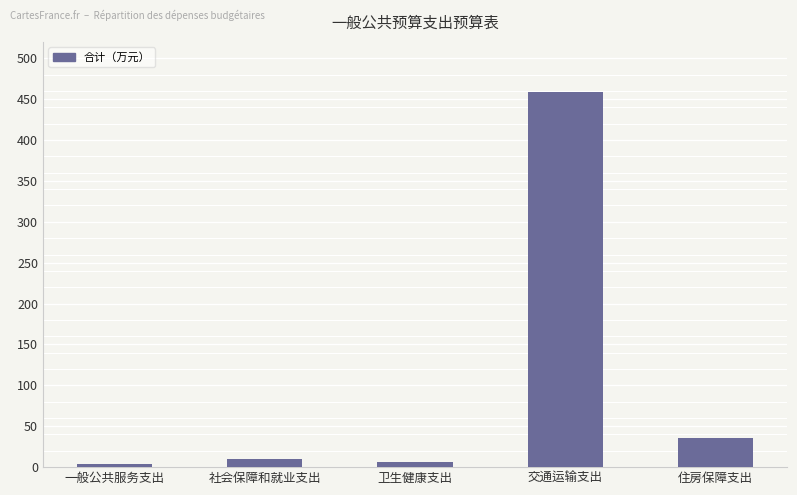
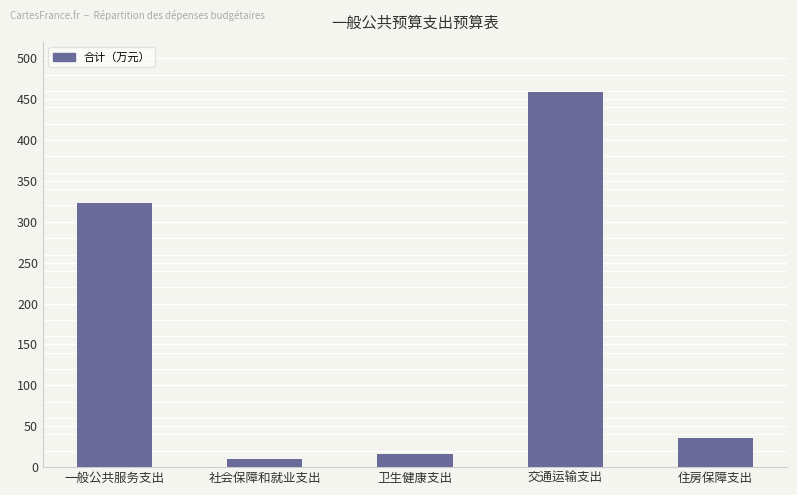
  {
-   "一般公共服务支出": 0,
+   "一般公共服务支出": 320,
    "社会保障和就业支出": 10,
-   "卫生健康支出": 10,
+   "卫生健康支出": 20,
    "交通运输支出": 460,
    "住房保障支出": 40
  }
